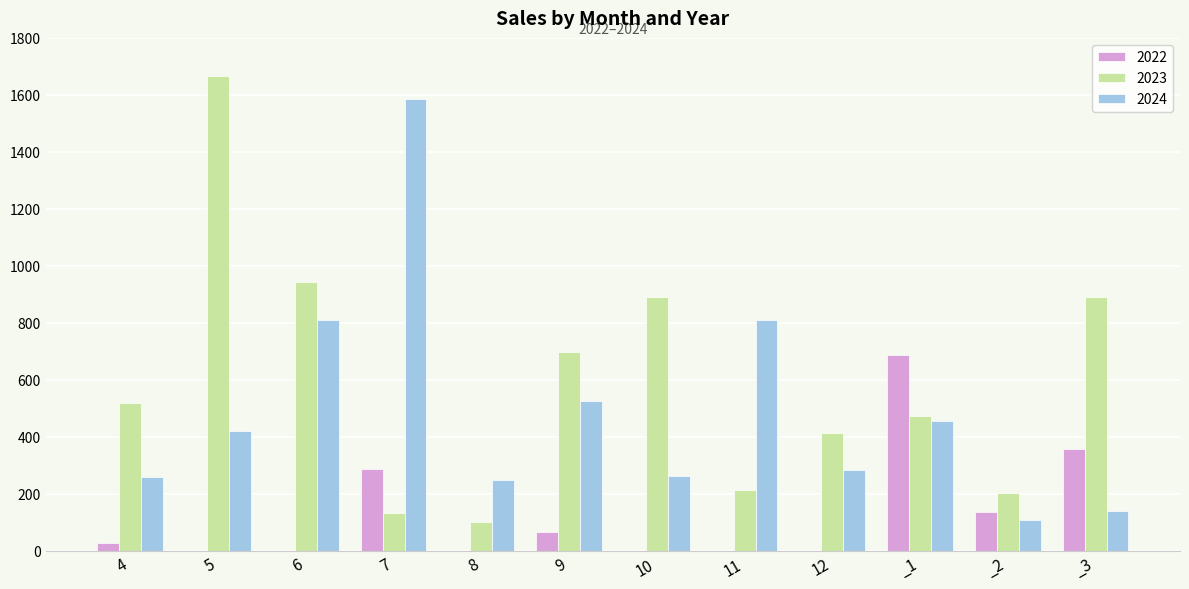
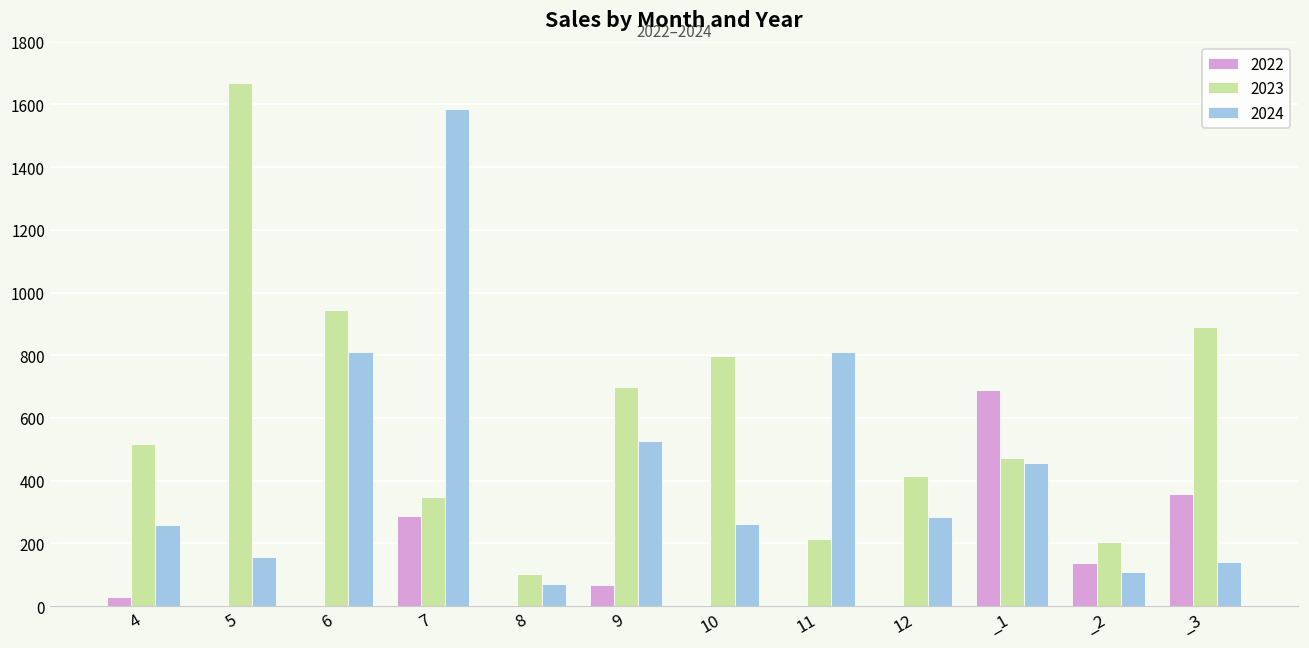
  {
    "2022": {
      "4": 30,
      "5": 0,
      "6": 0,
      "7": 290,
      "8": 0,
      "9": 70,
      "10": 0,
      "11": 0,
      "12": 0,
      "_1": 690,
      "_2": 140,
      "_3": 360
    },
    "2023": {
      "4": 520,
      "5": 1670,
      "6": 940,
-     "7": 130,
+     "7": 350,
      "8": 100,
      "9": 700,
-     "10": 890,
+     "10": 800,
      "11": 210,
      "12": 410,
      "_1": 470,
      "_2": 200,
      "_3": 890
    },
    "2024": {
      "4": 260,
-     "5": 420,
+     "5": 160,
      "6": 810,
      "7": 1590,
-     "8": 250,
+     "8": 70,
      "9": 530,
      "10": 260,
      "11": 810,
      "12": 290,
      "_1": 460,
      "_2": 110,
      "_3": 140
    }
  }
